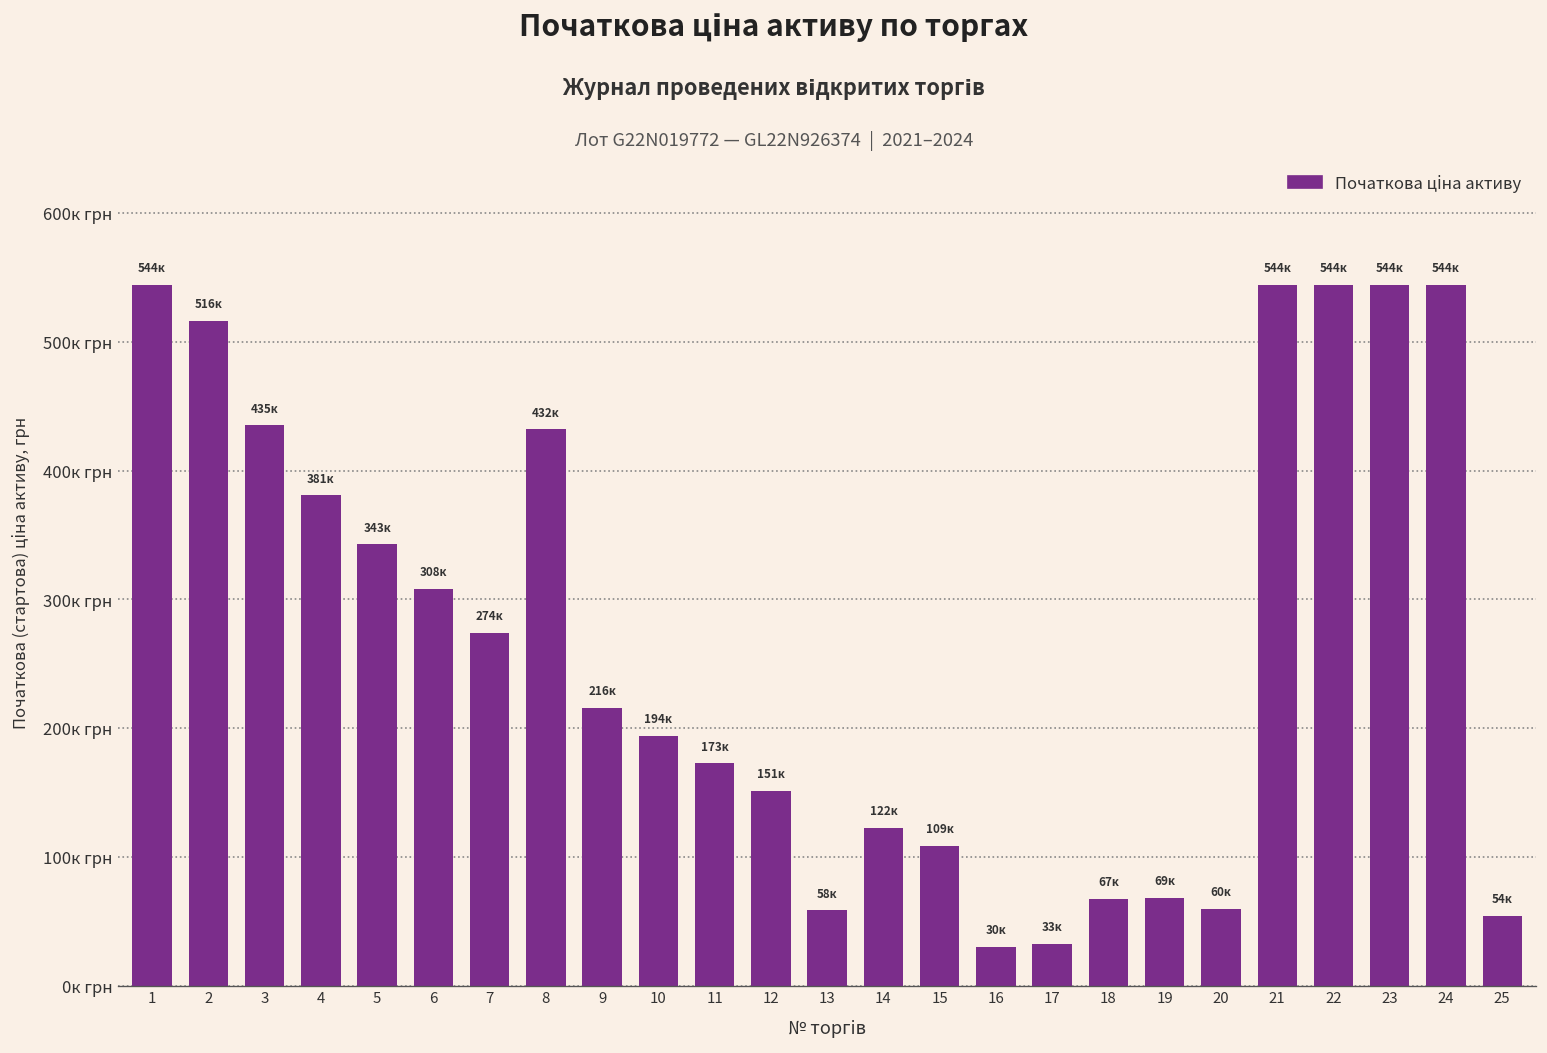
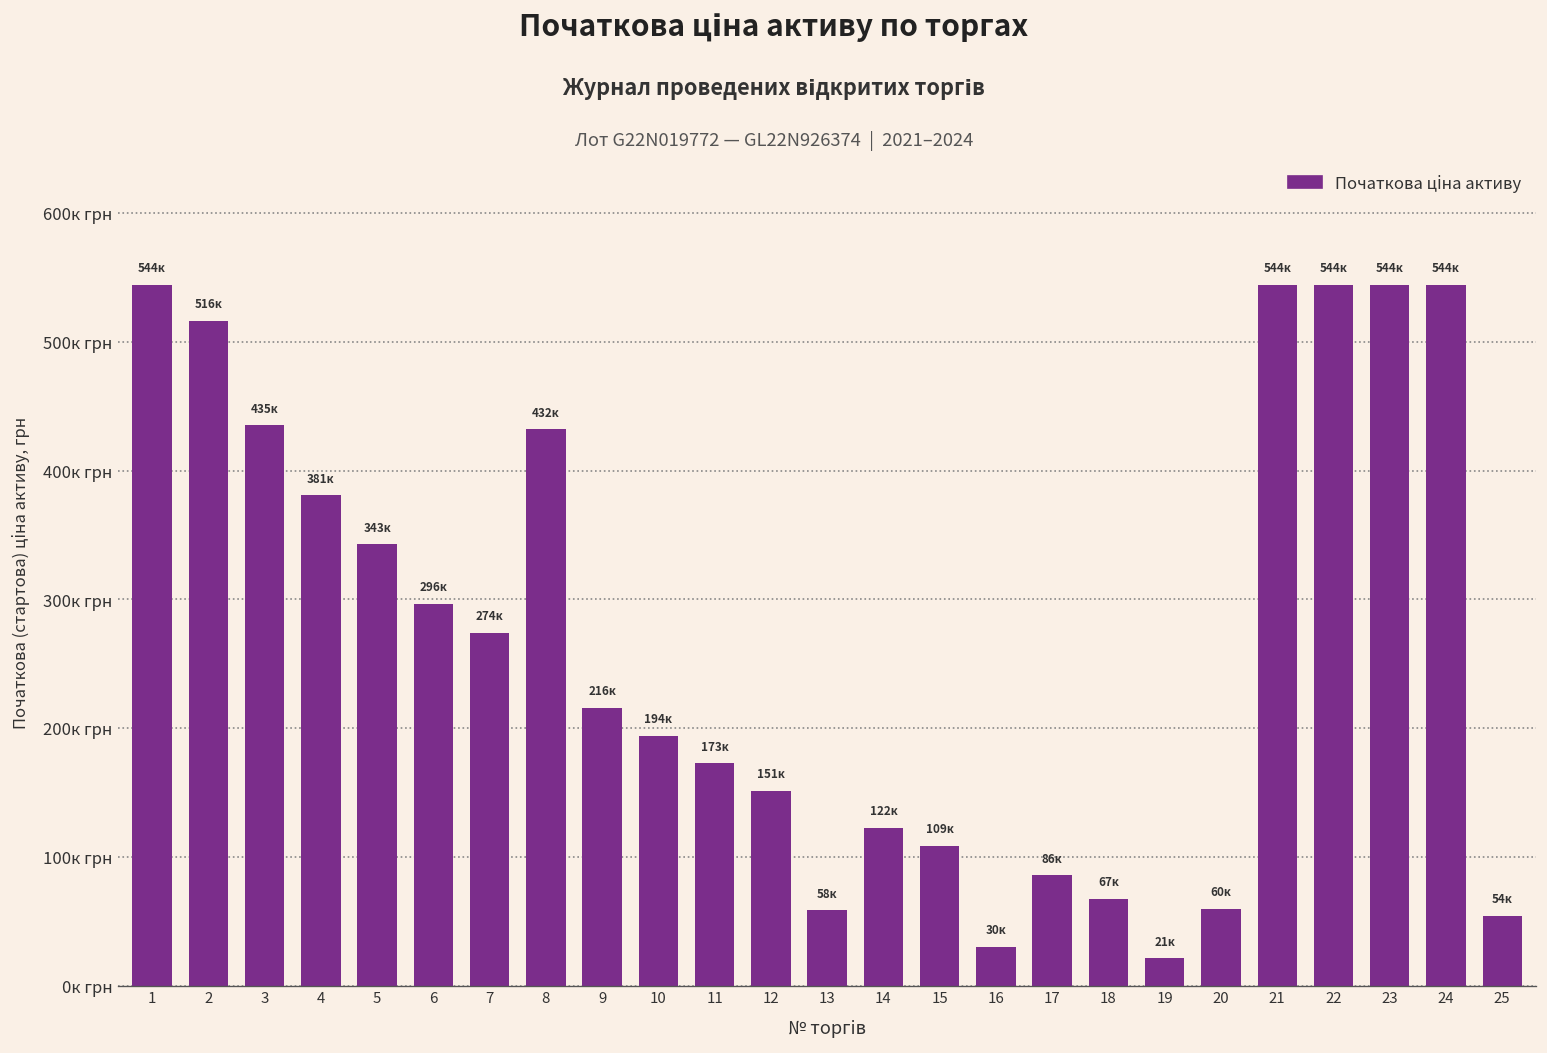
  {
-   "6": "308к",
-   "17": "33к",
-   "19": "69к"
+   "6": "296к",
+   "17": "86к",
+   "19": "21к"
  }
